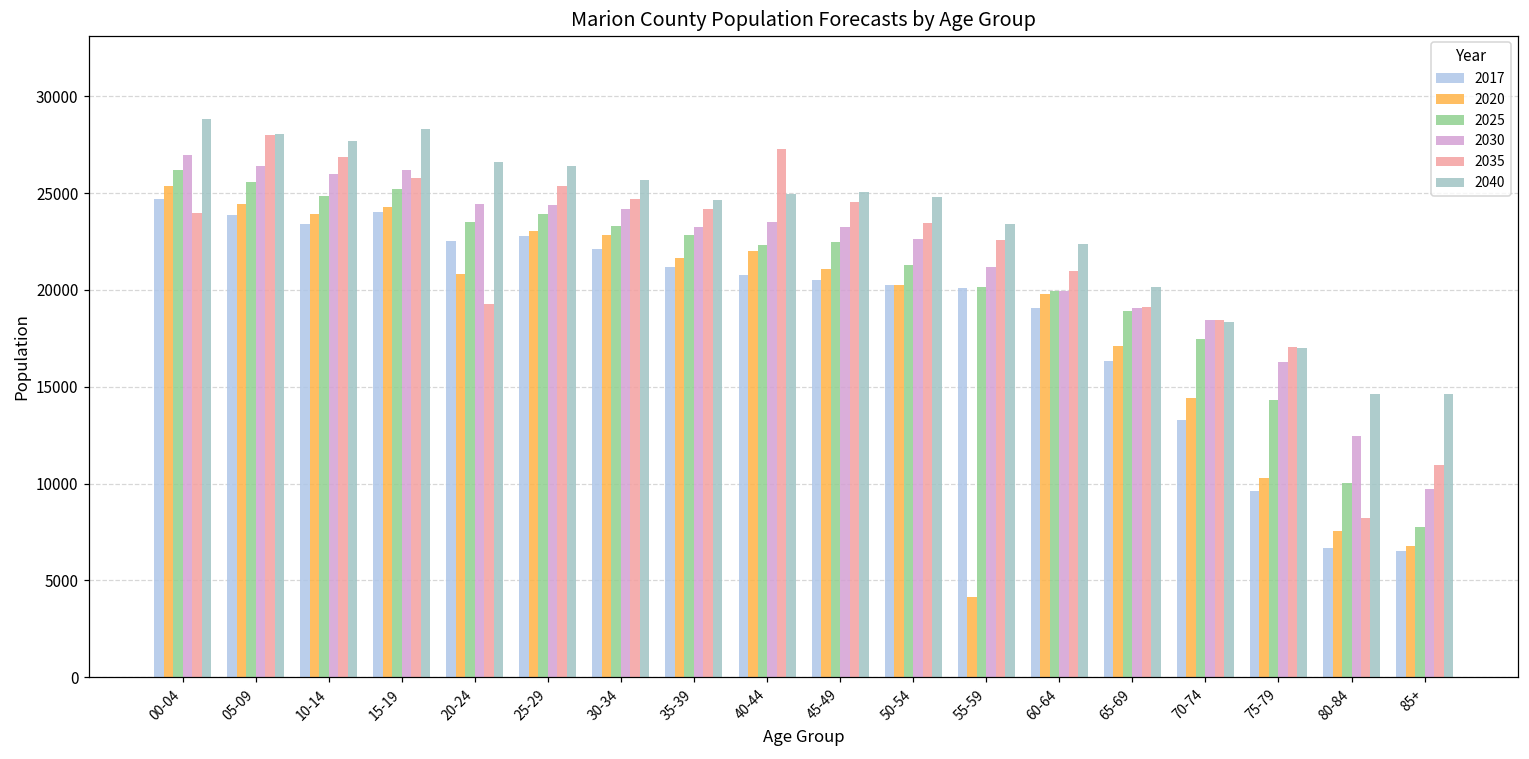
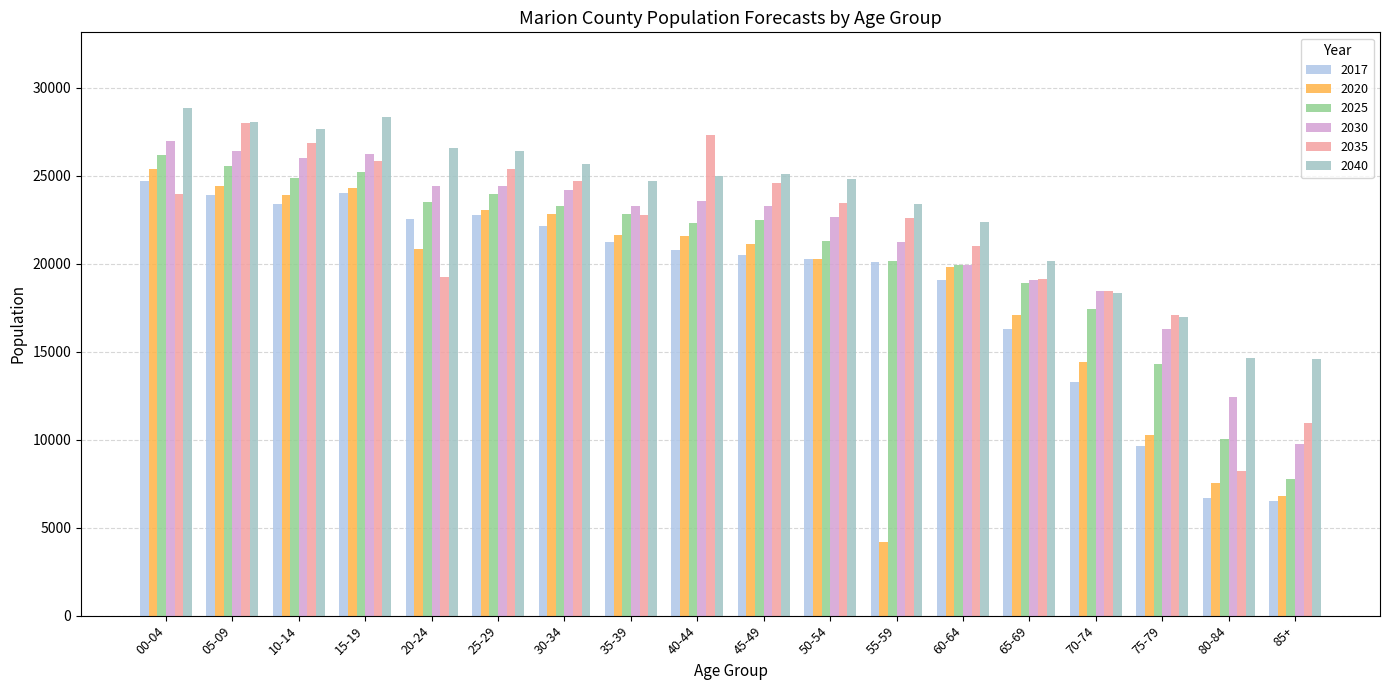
  {
    "2020": {
      "00-04": 25400,
      "05-09": 24400,
      "10-14": 23900,
      "15-19": 24300,
      "20-24": 20800,
      "25-29": 23000,
      "30-34": 22800,
      "35-39": 21600,
-     "40-44": 22000,
+     "40-44": 21500,
      "45-49": 21100,
      "50-54": 20300,
      "55-59": 4200,
      "60-64": 19800,
      "65-69": 17100,
      "70-74": 14400,
      "75-79": 10300,
      "80-84": 7500,
      "85+": 6800
    },
    "2035": {
      "00-04": 24000,
      "05-09": 28000,
      "10-14": 26800,
      "15-19": 25800,
      "20-24": 19300,
      "25-29": 25400,
      "30-34": 24700,
-     "35-39": 24200,
+     "35-39": 22700,
      "40-44": 27300,
      "45-49": 24600,
      "50-54": 23500,
      "55-59": 22600,
      "60-64": 21000,
      "65-69": 19100,
      "70-74": 18400,
      "75-79": 17100,
      "80-84": 8200,
      "85+": 10900
    }
  }
